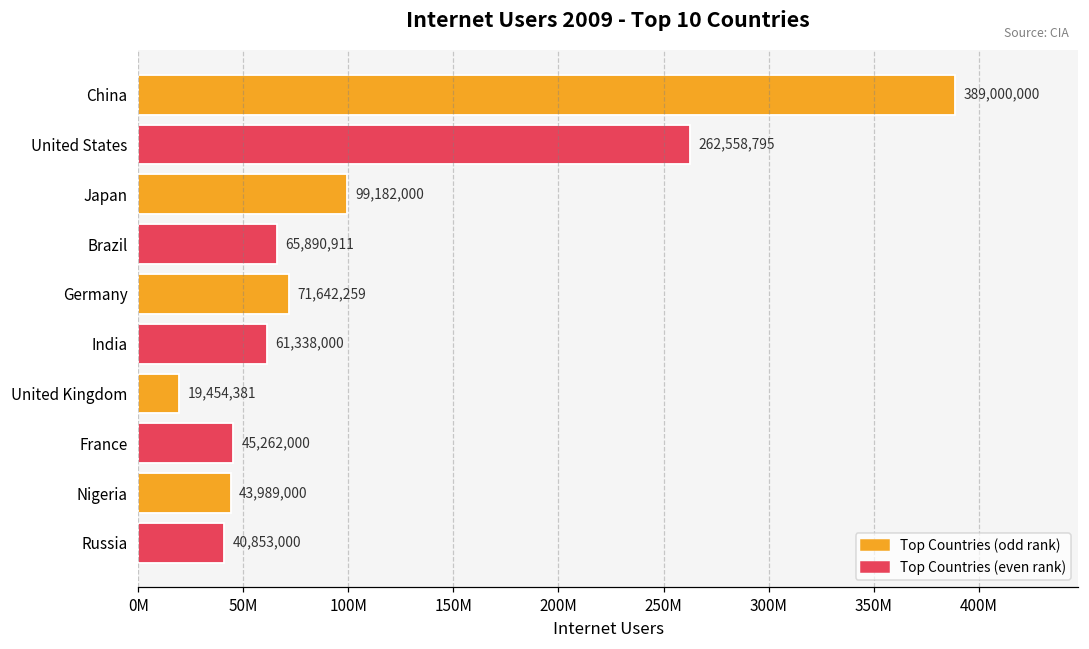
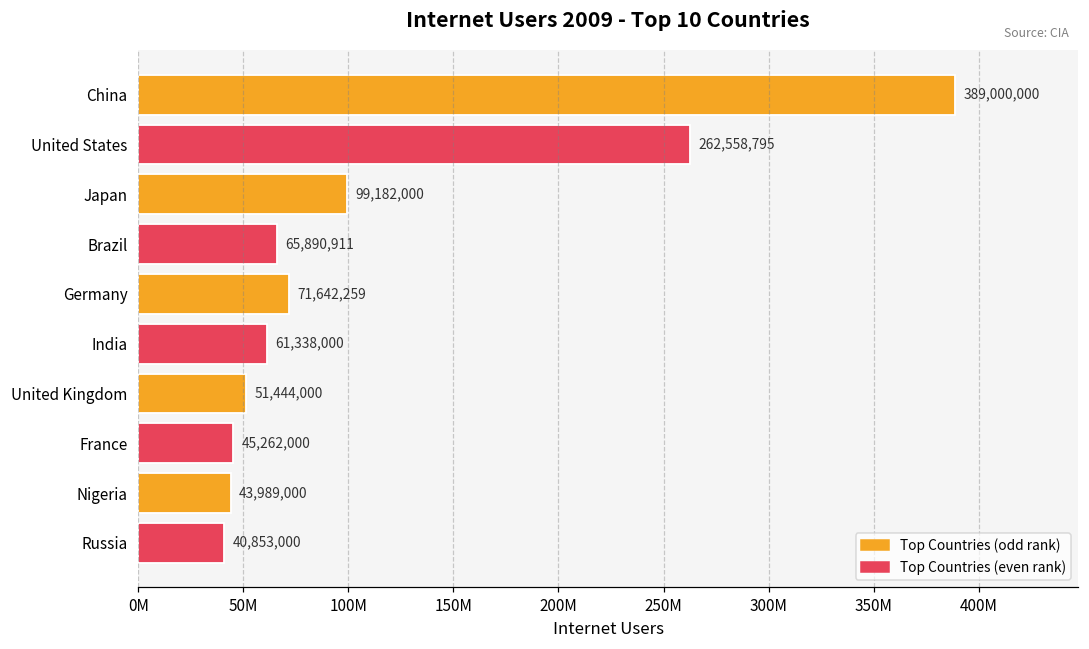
  {
    "China": "389,000,000",
    "United States": "262,558,795",
    "Japan": "99,182,000",
    "Brazil": "65,890,911",
    "Germany": "71,642,259",
    "India": "61,338,000",
-   "United Kingdom": "19,454,381",
+   "United Kingdom": "51,444,000",
    "France": "45,262,000",
    "Nigeria": "43,989,000",
    "Russia": "40,853,000"
  }
